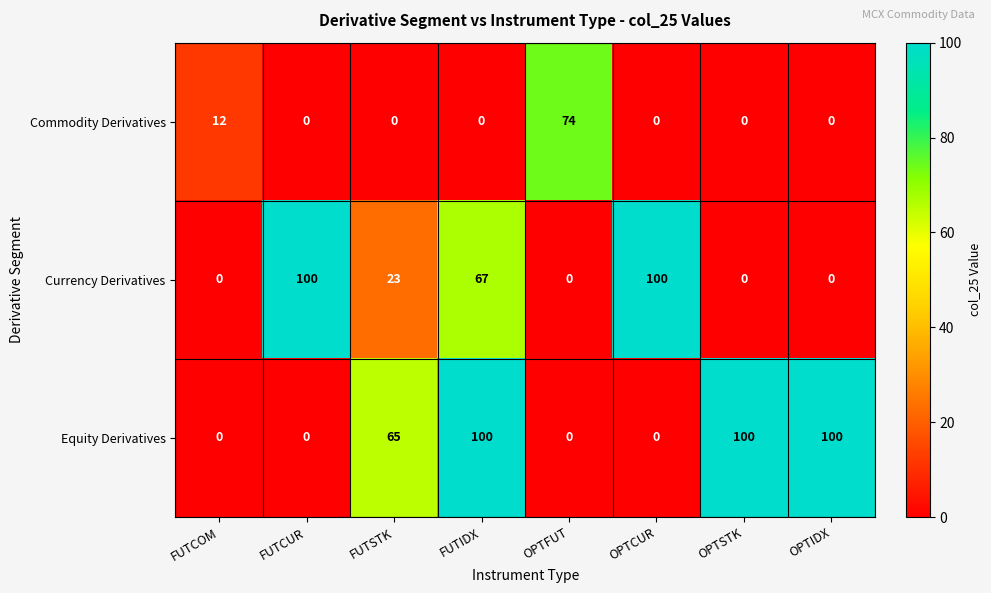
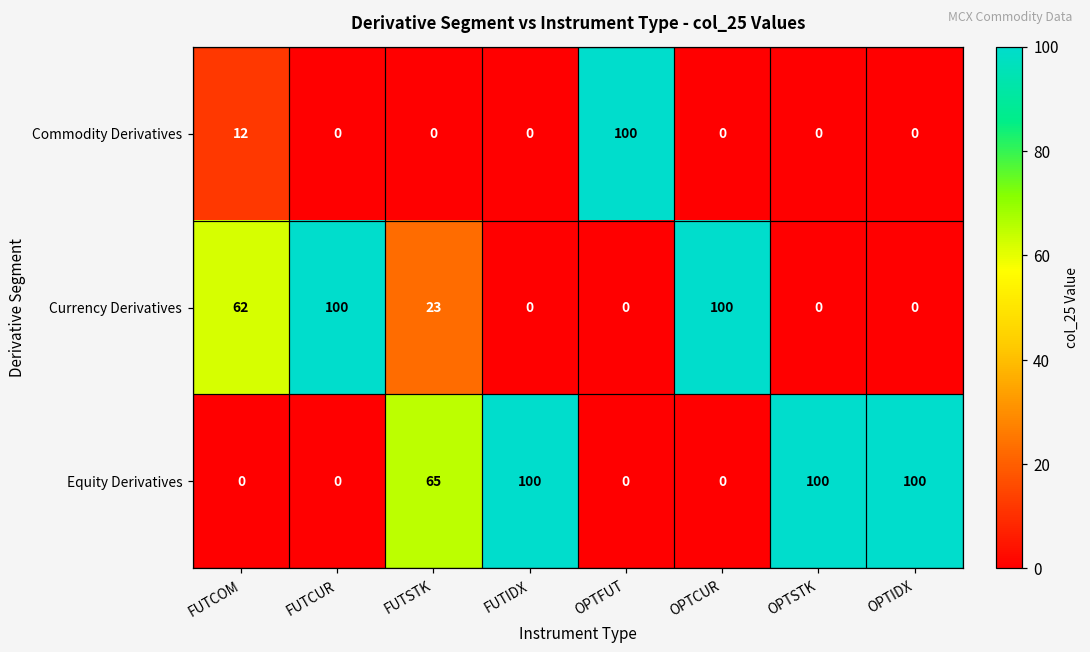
  {
    "Commodity Derivatives": {
      "FUTCOM": 12,
      "FUTCUR": 0,
      "FUTSTK": 0,
      "FUTIDX": 0,
-     "OPTFUT": 74,
+     "OPTFUT": 100,
      "OPTCUR": 0,
      "OPTSTK": 0,
      "OPTIDX": 0
    },
    "Currency Derivatives": {
-     "FUTCOM": 0,
+     "FUTCOM": 62,
      "FUTCUR": 100,
      "FUTSTK": 23,
-     "FUTIDX": 67,
+     "FUTIDX": 0,
      "OPTFUT": 0,
      "OPTCUR": 100,
      "OPTSTK": 0,
      "OPTIDX": 0
    },
    "Equity Derivatives": {
      "FUTCOM": 0,
      "FUTCUR": 0,
      "FUTSTK": 65,
      "FUTIDX": 100,
      "OPTFUT": 0,
      "OPTCUR": 0,
      "OPTSTK": 100,
      "OPTIDX": 100
    }
  }
